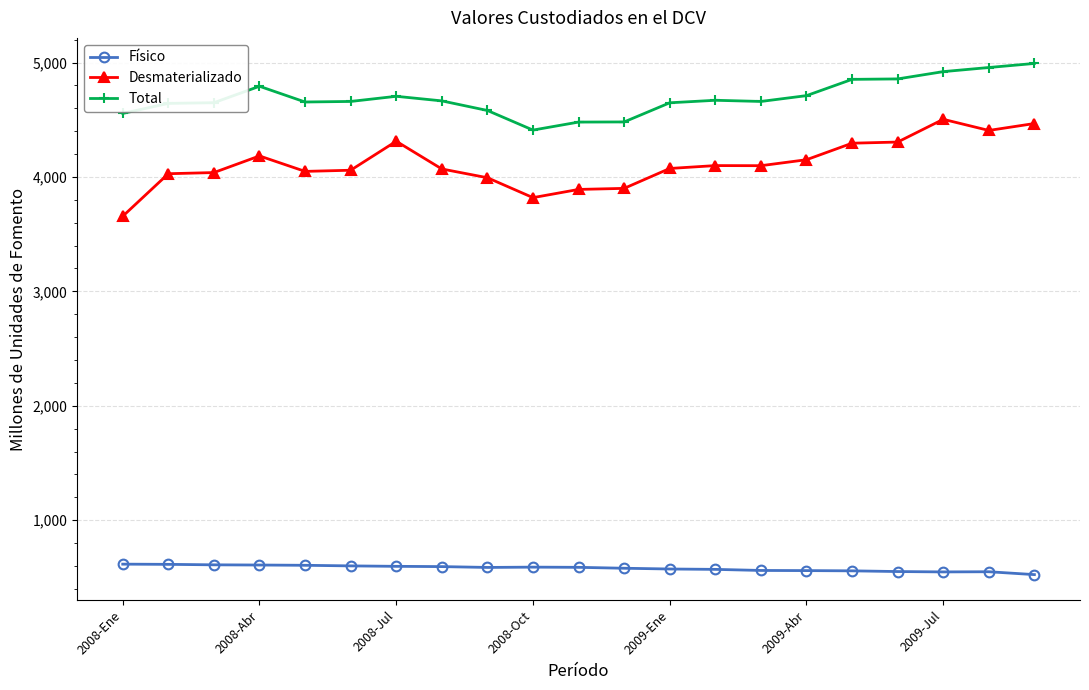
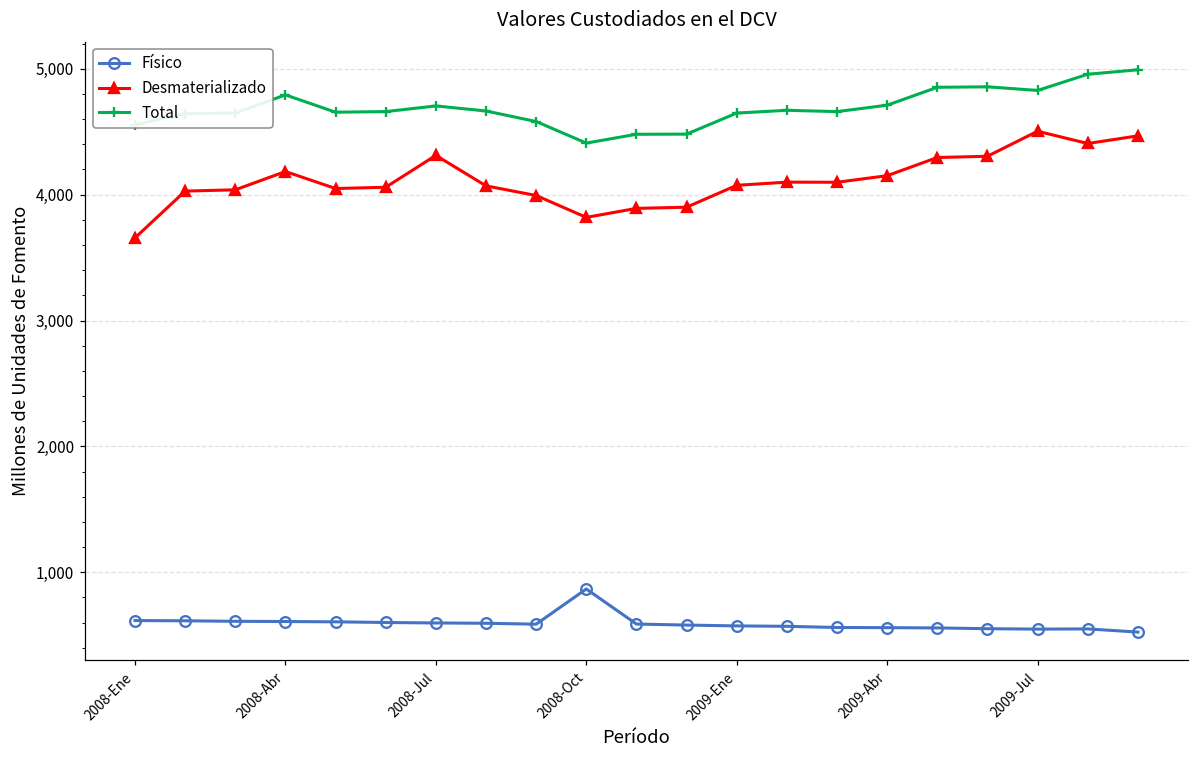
  {
    "Físico": {
      "2008-Ene": "620",
      "2008-Abr": "610",
      "2008-Jul": "600",
-     "2008-Oct": "590",
+     "2008-Oct": "870",
      "2009-Ene": "570",
      "2009-Abr": "560",
      "2009-Jul": "550"
    },
    "Desmaterializado": {
      "2008-Ene": "3,660",
      "2008-Abr": "4,180",
      "2008-Jul": "4,310",
      "2008-Oct": "3,820",
      "2009-Ene": "4,070",
      "2009-Abr": "4,150",
      "2009-Jul": "4,500"
    },
    "Total": {
      "2008-Ene": "4,560",
      "2008-Abr": "4,790",
      "2008-Jul": "4,700",
      "2008-Oct": "4,410",
      "2009-Ene": "4,650",
      "2009-Abr": "4,710",
-     "2009-Jul": "4,920"
+     "2009-Jul": "4,830"
    }
  }
